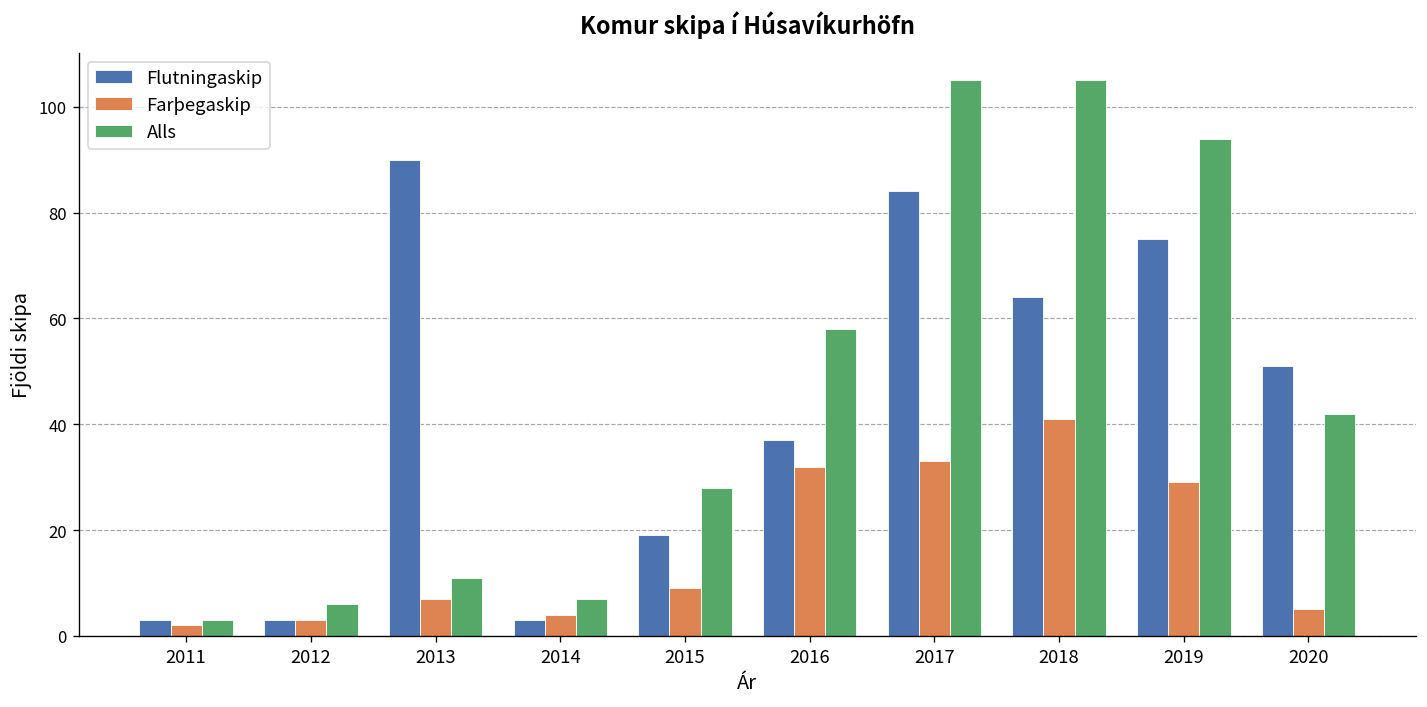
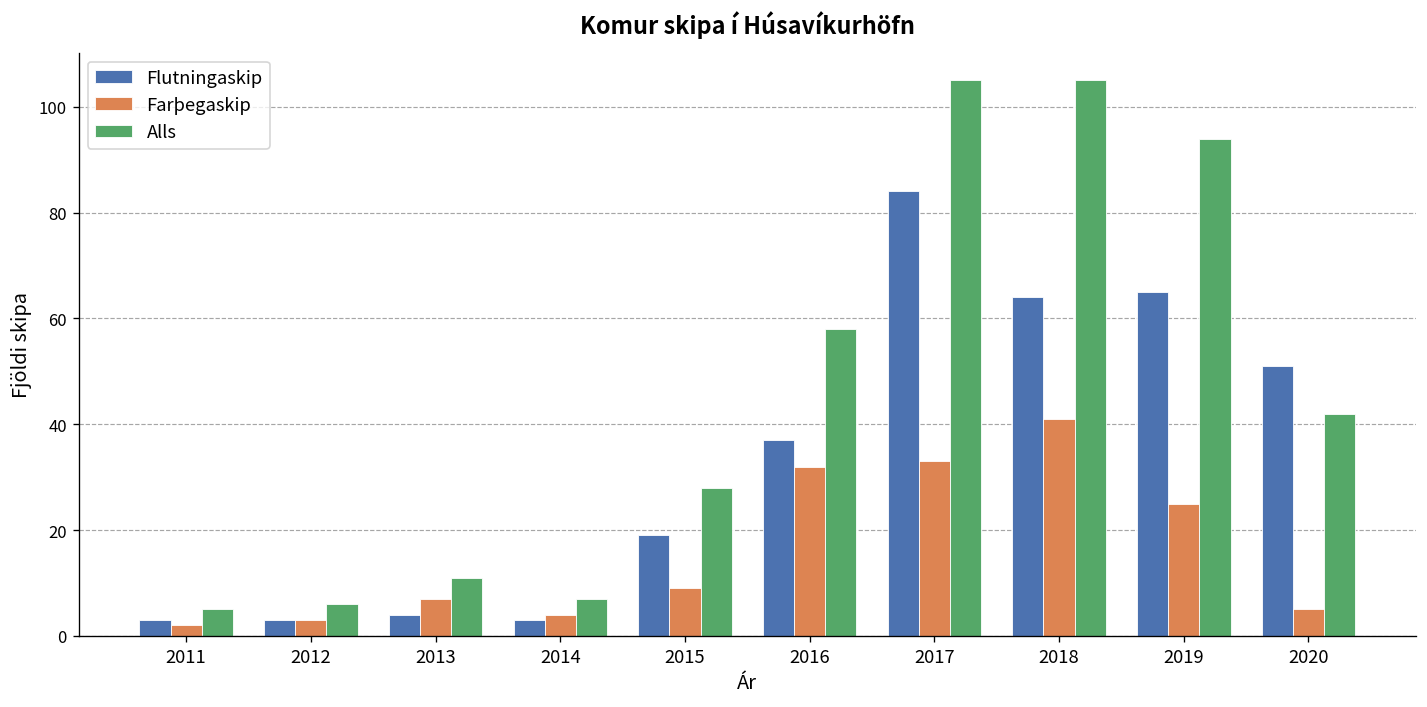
  {
    "Flutningaskip": {
      "2011": 3,
      "2012": 3,
-     "2013": 90,
+     "2013": 4,
      "2014": 3,
      "2015": 19,
      "2016": 37,
      "2017": 84,
      "2018": 64,
-     "2019": 75,
+     "2019": 65,
      "2020": 51
    },
    "Farþegaskip": {
      "2011": 2,
      "2012": 3,
      "2013": 7,
      "2014": 4,
      "2015": 9,
      "2016": 32,
      "2017": 33,
      "2018": 41,
-     "2019": 29,
+     "2019": 25,
      "2020": 5
    },
    "Alls": {
-     "2011": 3,
+     "2011": 5,
      "2012": 6,
      "2013": 11,
      "2014": 7,
      "2015": 28,
      "2016": 58,
      "2017": 105,
      "2018": 105,
      "2019": 94,
      "2020": 42
    }
  }
